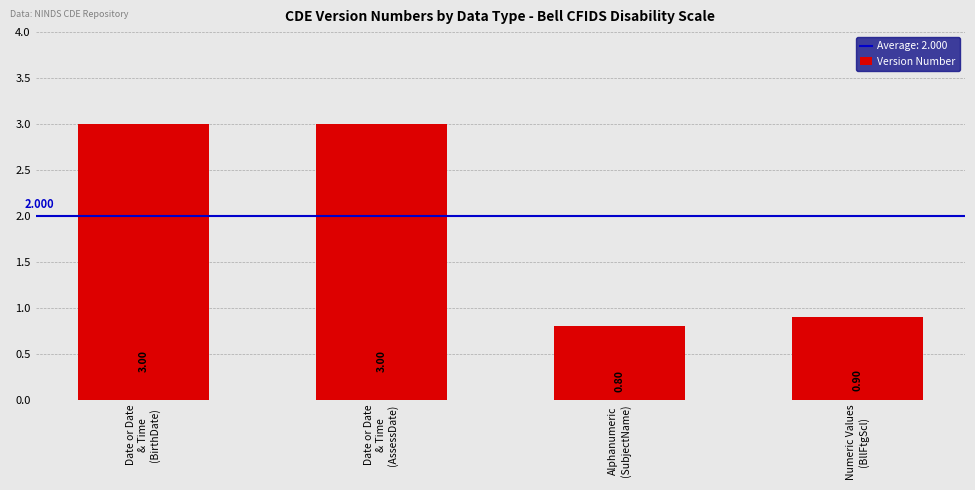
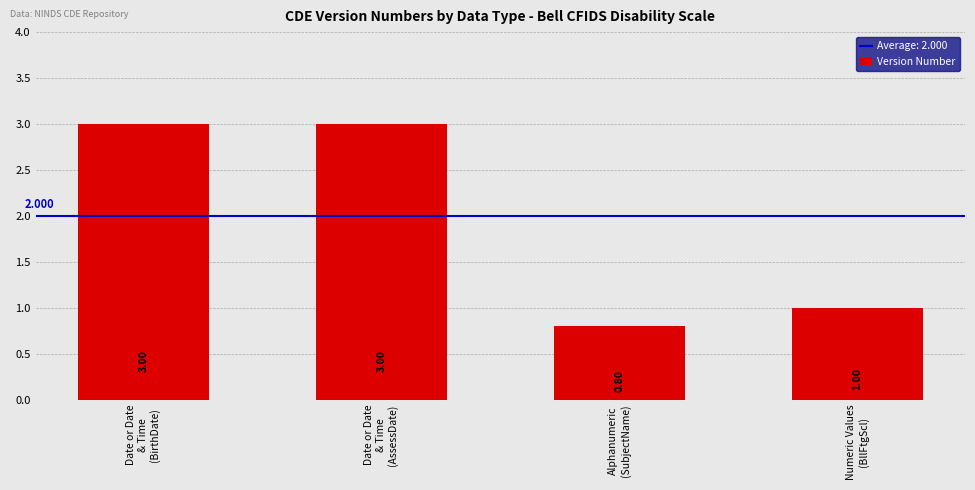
  {
    "Date or Date & Time (BirthDate)": 3.00,
    "Date or Date & Time (AssessDate)": 3.00,
    "Alphanumeric (SubjectName)": 0.80,
-   "Numeric Values (BllFtgScl)": 0.90
+   "Numeric Values (BllFtgScl)": 1.00
  }
